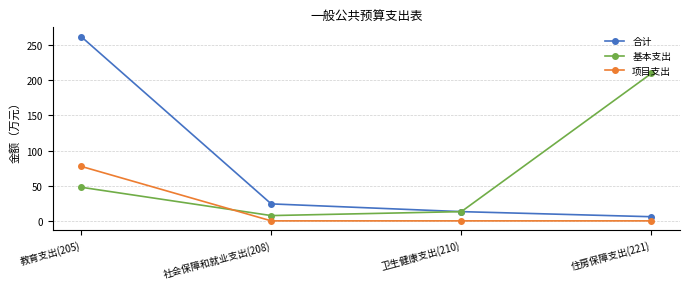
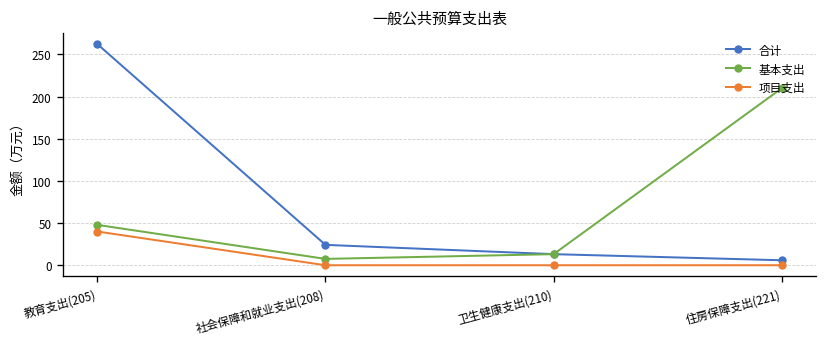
  {
    "合计": {
      "教育支出(205)": 260,
      "社会保障和就业支出(208)": 20,
      "住房保障支出(221)": 10
    },
    "基本支出": {
      "教育支出(205)": 50,
      "社会保障和就业支出(208)": 10,
      "住房保障支出(221)": 210
    },
    "项目支出": {
-     "教育支出(205)": 80,
+     "教育支出(205)": 40,
      "社会保障和就业支出(208)": 0,
      "卫生健康支出(210)": 0,
      "住房保障支出(221)": 0
    }
  }
